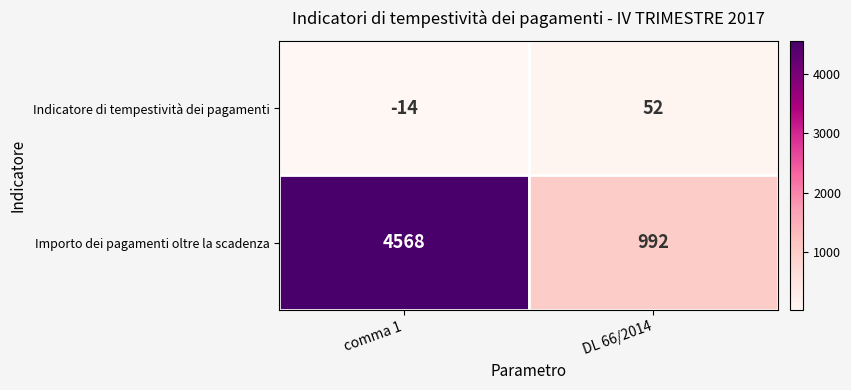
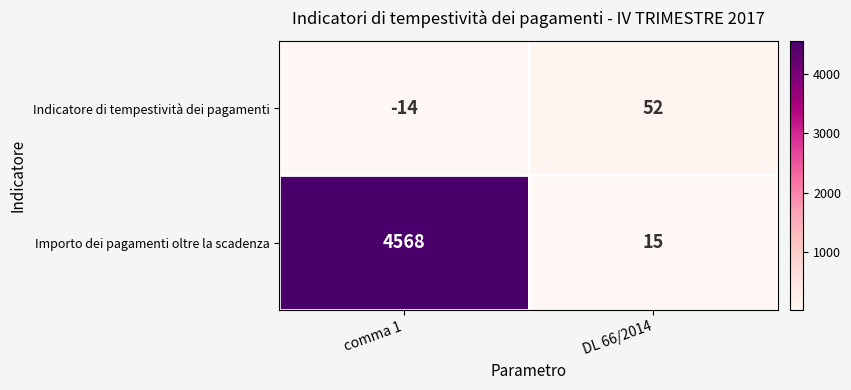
  {
    "Indicatore di tempestività dei pagamenti": {
      "comma 1": -14,
      "DL 66/2014": 52
    },
    "Importo dei pagamenti oltre la scadenza": {
      "comma 1": 4568,
-     "DL 66/2014": 992
+     "DL 66/2014": 15
    }
  }
